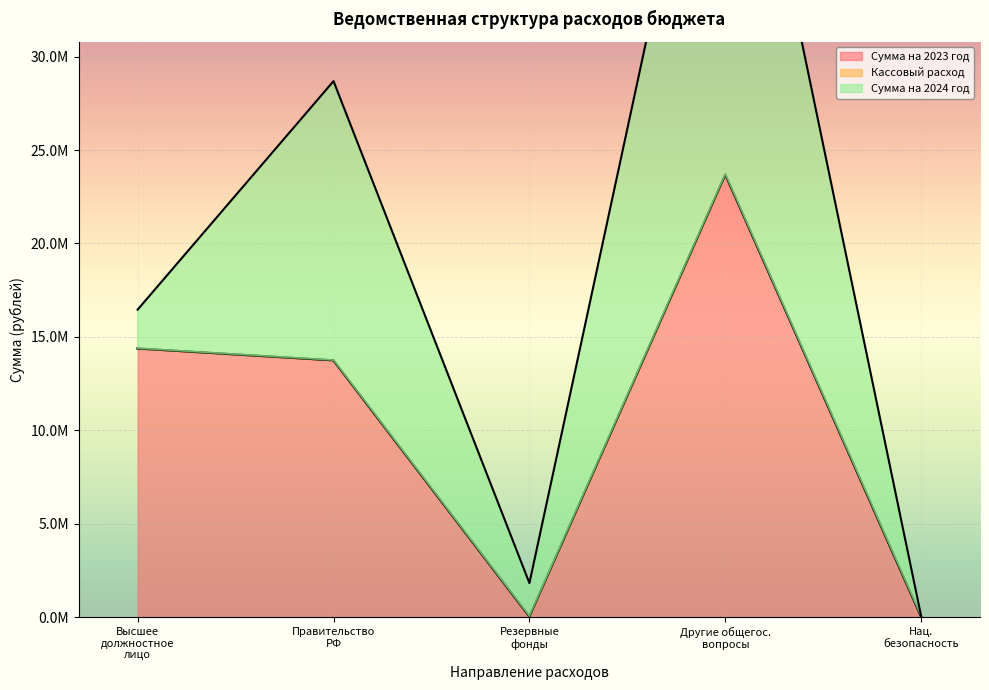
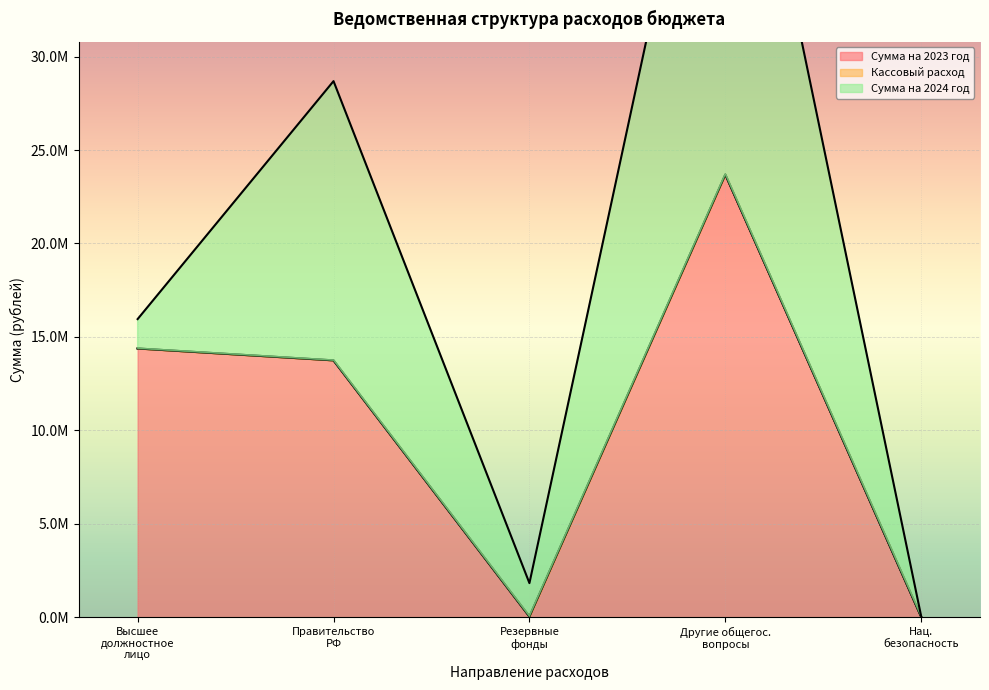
  {
    "Кассовый расход": {
      "Высшее должностное лицо": "14.4М",
      "Правительство РФ": "13.7М",
      "Резервные фонды": "0.0М",
      "Другие общегос. вопросы": "23.7М"
    },
    "Сумма на 2024 год": {
-     "Высшее должностное лицо": "2.1М",
+     "Высшее должностное лицо": "1.6М",
      "Правительство РФ": "14.9М",
      "Резервные фонды": "1.8М"
    }
  }
